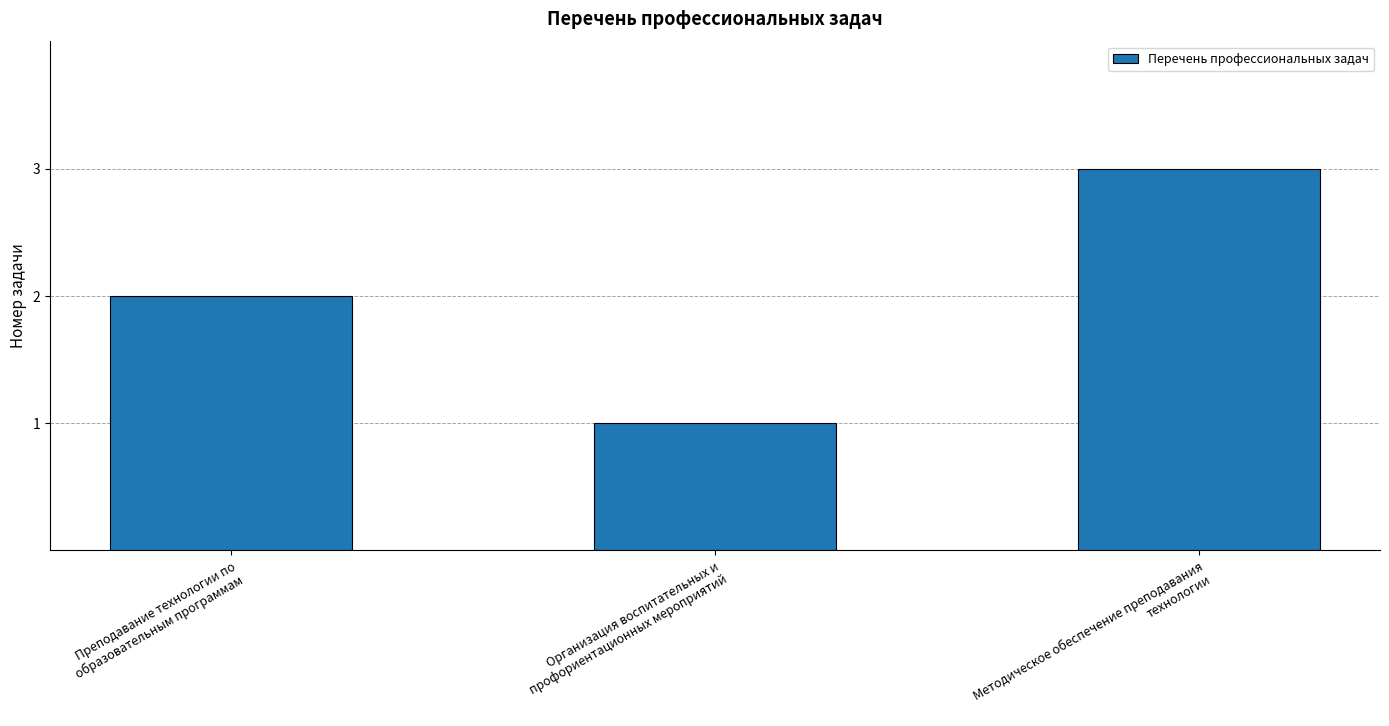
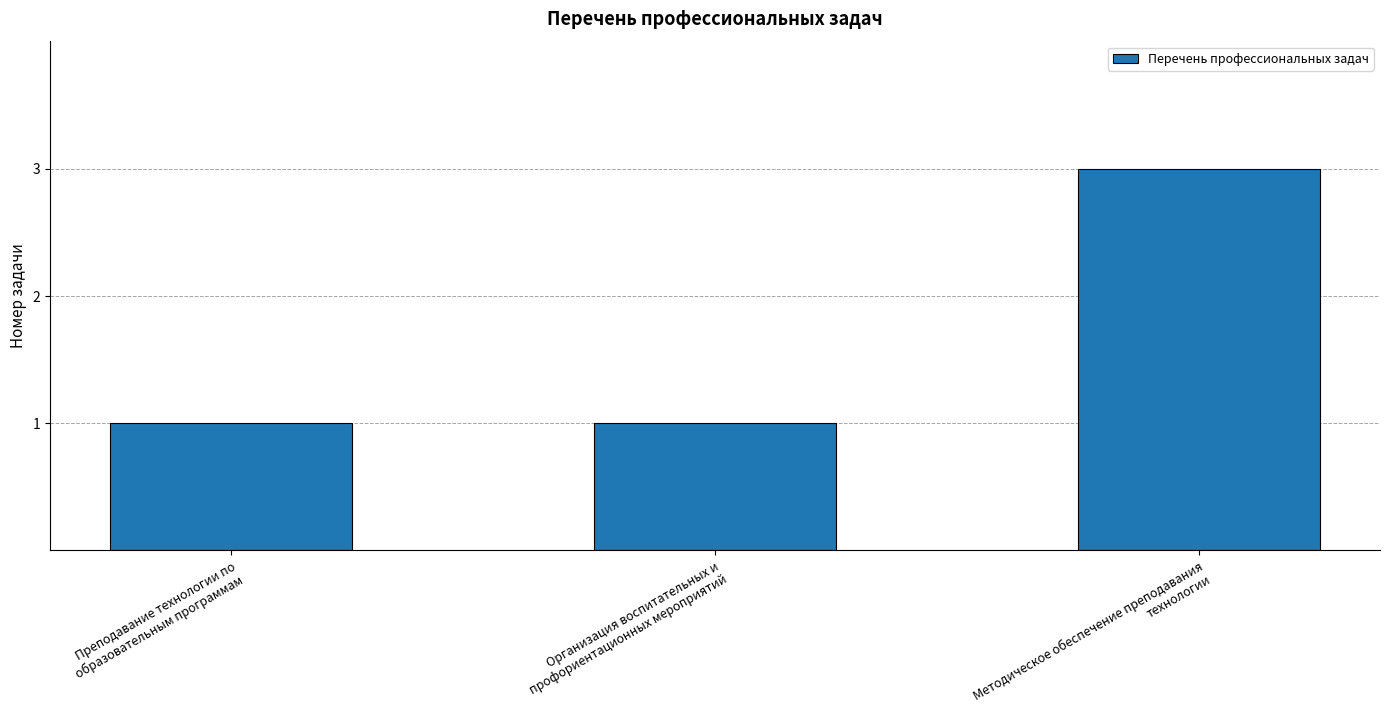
  {
-   "Преподавание технологии по образовательным программам": 2,
+   "Преподавание технологии по образовательным программам": 1,
    "Организация воспитательных и профориентационных мероприятий": 1,
    "Методическое обеспечение преподавания технологии": 3
  }
